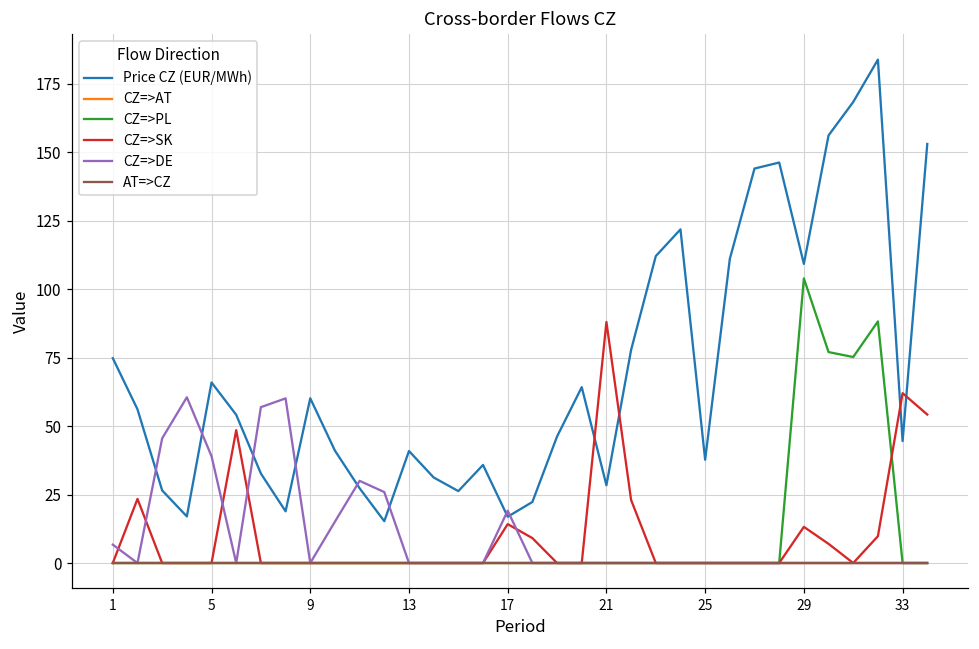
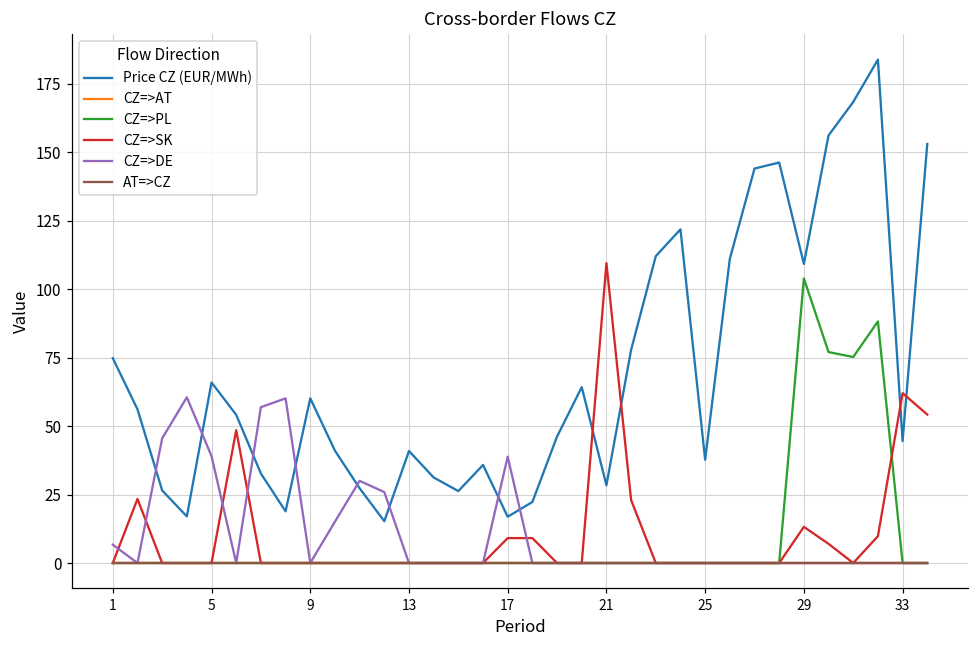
  {
    "Price CZ (EUR/MWh)": {
      "1": 75,
      "5": 66,
      "9": 60,
      "13": 41,
      "17": 17,
      "21": 28,
      "25": 38,
      "29": 109,
      "33": 45
    },
    "CZ=>PL": {
      "29": 104
    },
    "CZ=>SK": {
-     "17": 14,
-     "21": 88,
+     "17": 9,
+     "21": 110,
      "29": 13,
      "33": 62
    },
    "CZ=>DE": {
      "1": 7,
      "5": 39,
-     "17": 19
+     "17": 39
    }
  }
